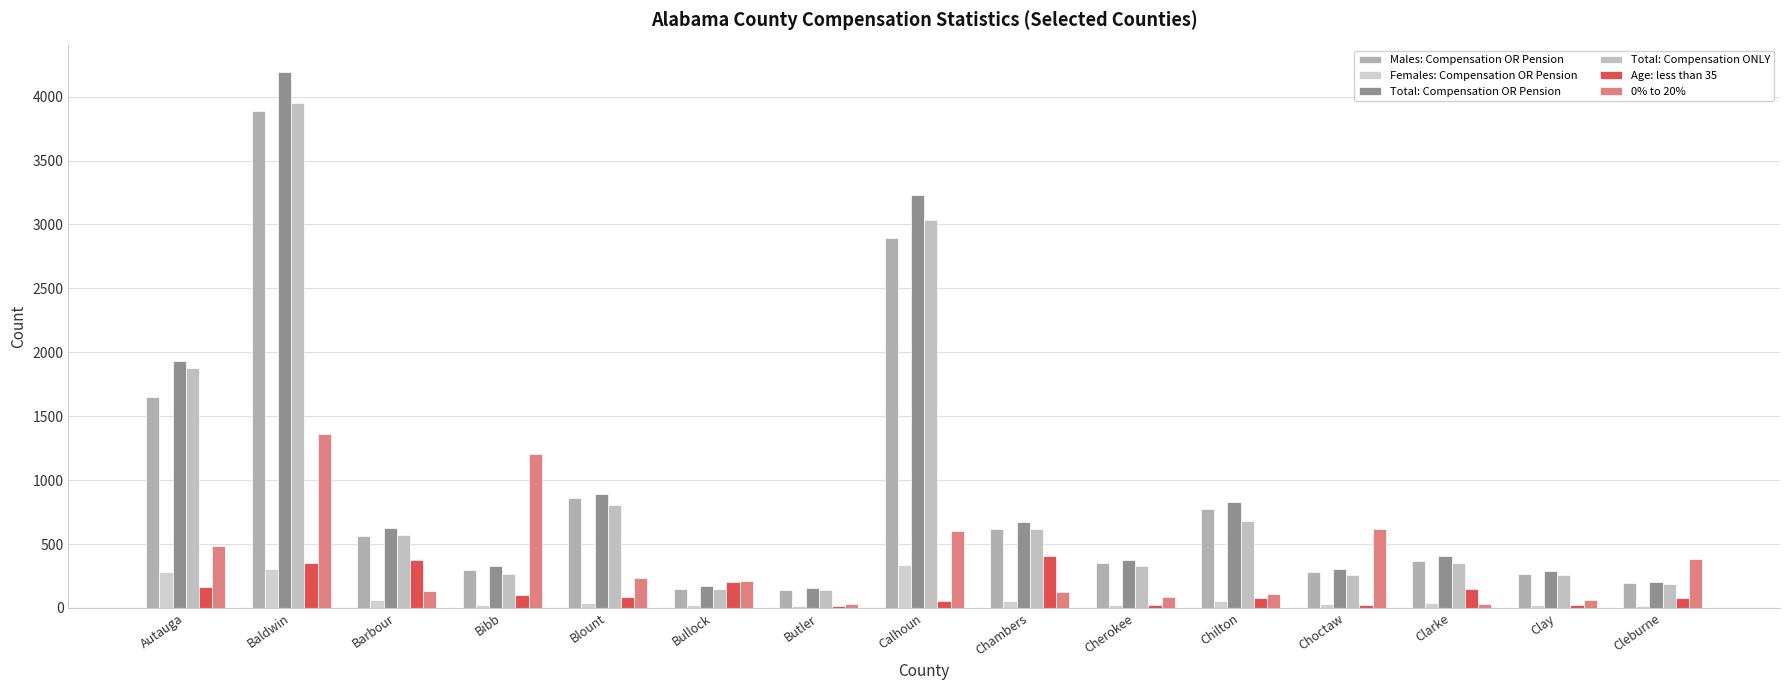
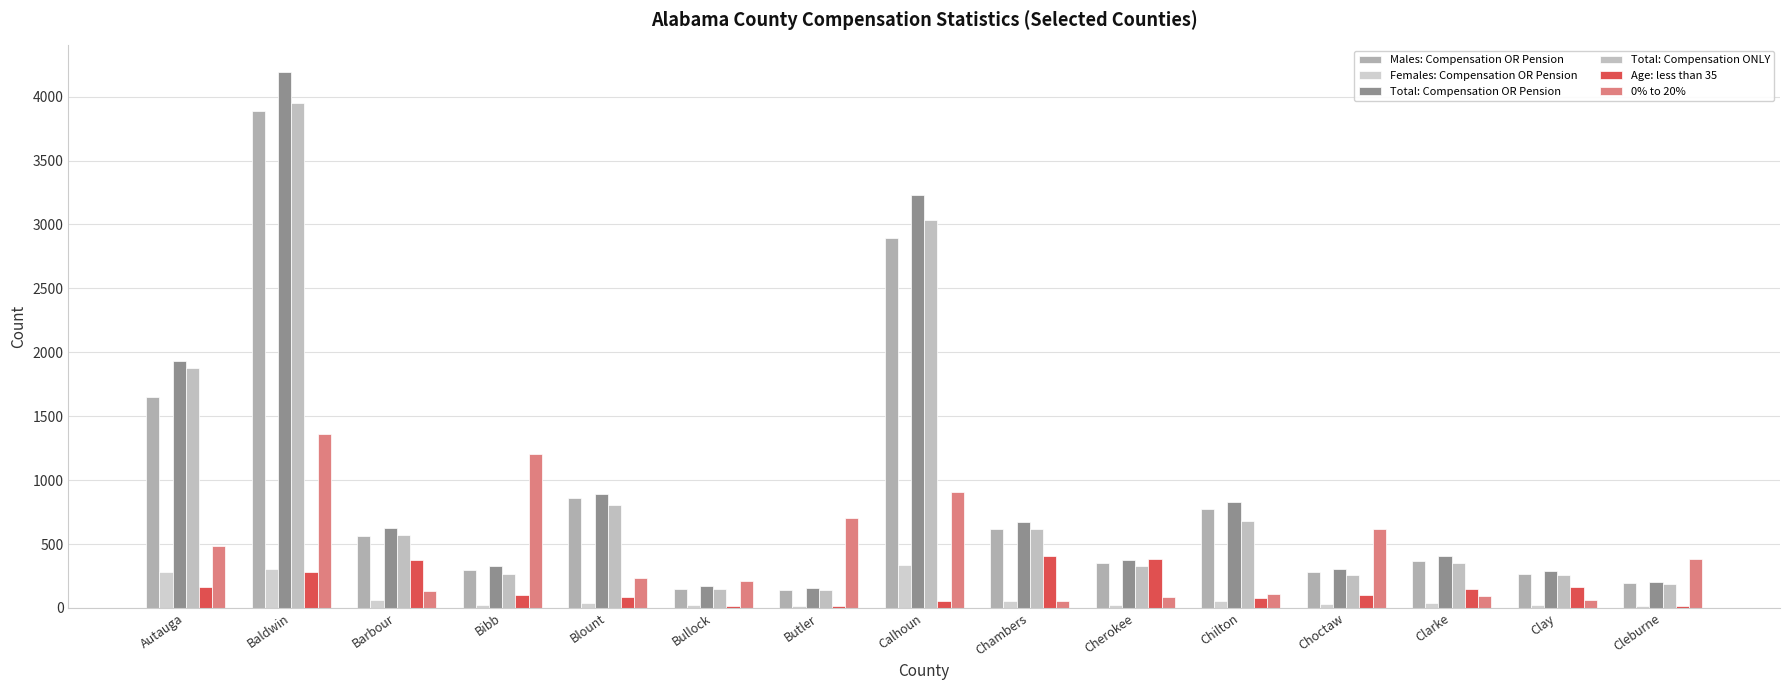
  {
    "Age: less than 35": {
      "Autauga": 160,
-     "Baldwin": 350,
+     "Baldwin": 290,
      "Barbour": 370,
      "Bibb": 100,
      "Blount": 90,
-     "Bullock": 200,
+     "Bullock": 10,
      "Calhoun": 50,
      "Chambers": 400,
-     "Cherokee": 20,
+     "Cherokee": 390,
      "Chilton": 80,
-     "Choctaw": 20,
+     "Choctaw": 100,
      "Clarke": 150,
-     "Clay": 20,
-     "Cleburne": 80
+     "Clay": 160,
+     "Cleburne": 10
    },
    "0% to 20%": {
      "Autauga": 480,
      "Baldwin": 1360,
      "Barbour": 140,
      "Bibb": 1200,
      "Blount": 230,
      "Bullock": 210,
-     "Butler": 30,
-     "Calhoun": 610,
-     "Chambers": 130,
+     "Butler": 710,
+     "Calhoun": 910,
+     "Chambers": 60,
      "Cherokee": 90,
      "Chilton": 110,
      "Choctaw": 620,
-     "Clarke": 30,
+     "Clarke": 100,
      "Clay": 60,
      "Cleburne": 380
    }
  }
